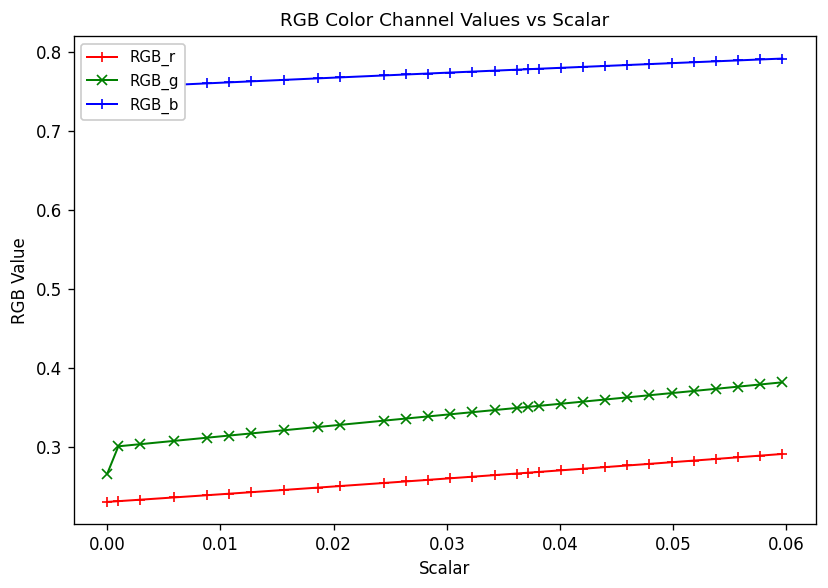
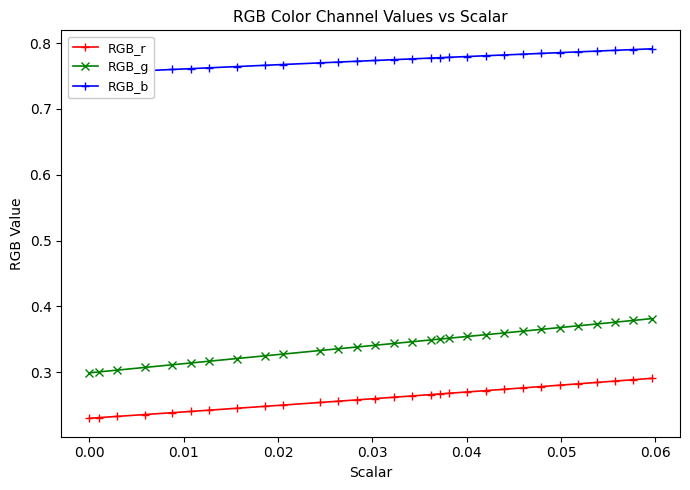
  {
    "RGB_r": {
      "0.00": 0.23
    },
    "RGB_g": {
-     "0.00": 0.27
+     "0.00": 0.30
    }
  }
